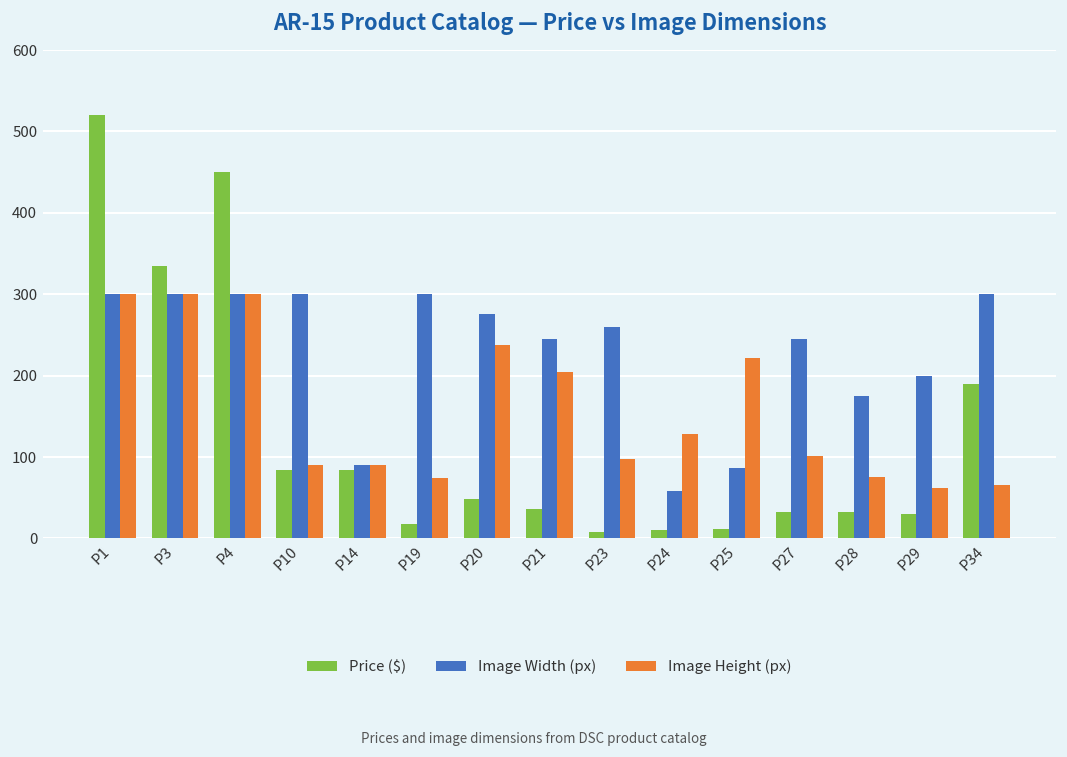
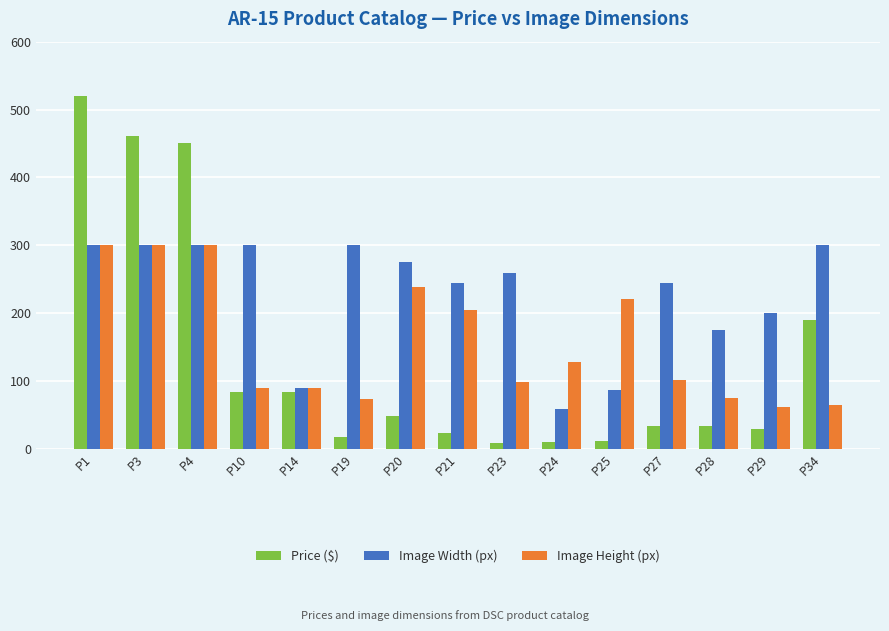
  {
    "Price ($)": {
      "P1": 520,
-     "P3": 330,
+     "P3": 460,
      "P4": 450,
      "P10": 80,
      "P14": 80,
      "P19": 20,
      "P20": 50,
-     "P21": 40,
+     "P21": 20,
      "P23": 10,
      "P24": 10,
      "P25": 10,
      "P27": 30,
      "P28": 30,
      "P29": 30,
      "P34": 190
    },
    "Image Width (px)": {
      "P1": 300,
      "P3": 300,
      "P4": 300,
      "P10": 300,
      "P14": 90,
      "P19": 300,
      "P20": 280,
      "P21": 250,
      "P23": 260,
      "P24": 60,
      "P25": 90,
      "P27": 250,
      "P28": 180,
      "P29": 200,
      "P34": 300
    },
    "Image Height (px)": {
      "P1": 300,
      "P3": 300,
      "P4": 300,
      "P10": 90,
      "P14": 90,
      "P19": 70,
      "P20": 240,
      "P21": 200,
      "P23": 100,
      "P24": 130,
      "P25": 220,
      "P27": 100,
      "P28": 80,
      "P29": 60,
      "P34": 70
    }
  }
